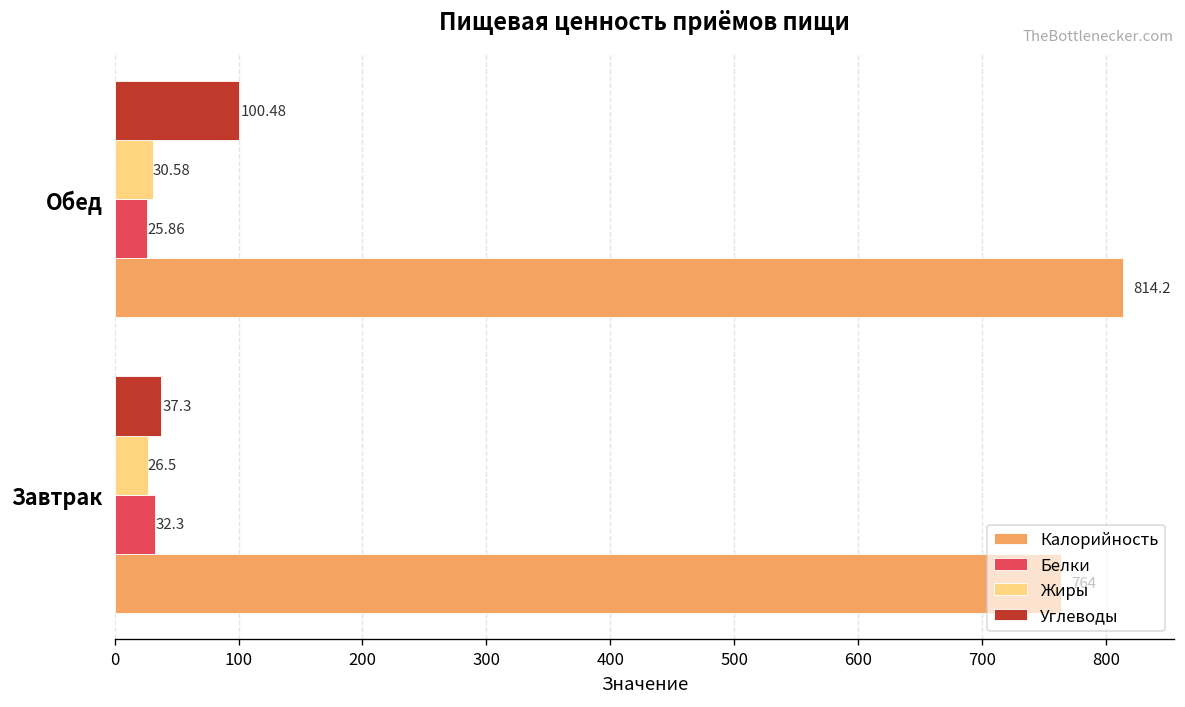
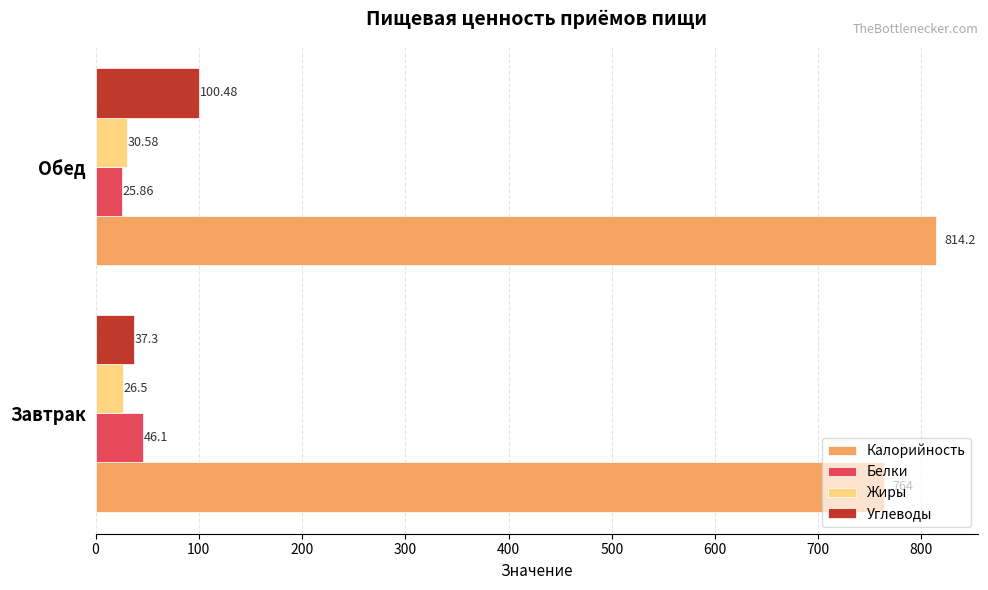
  {
    "Белки": {
      "Обед": 25.86,
-     "Завтрак": 32.3
+     "Завтрак": 46.1
    },
    "Углеводы": {
      "Обед": 100.48,
      "Завтрак": 37.3
    }
  }
